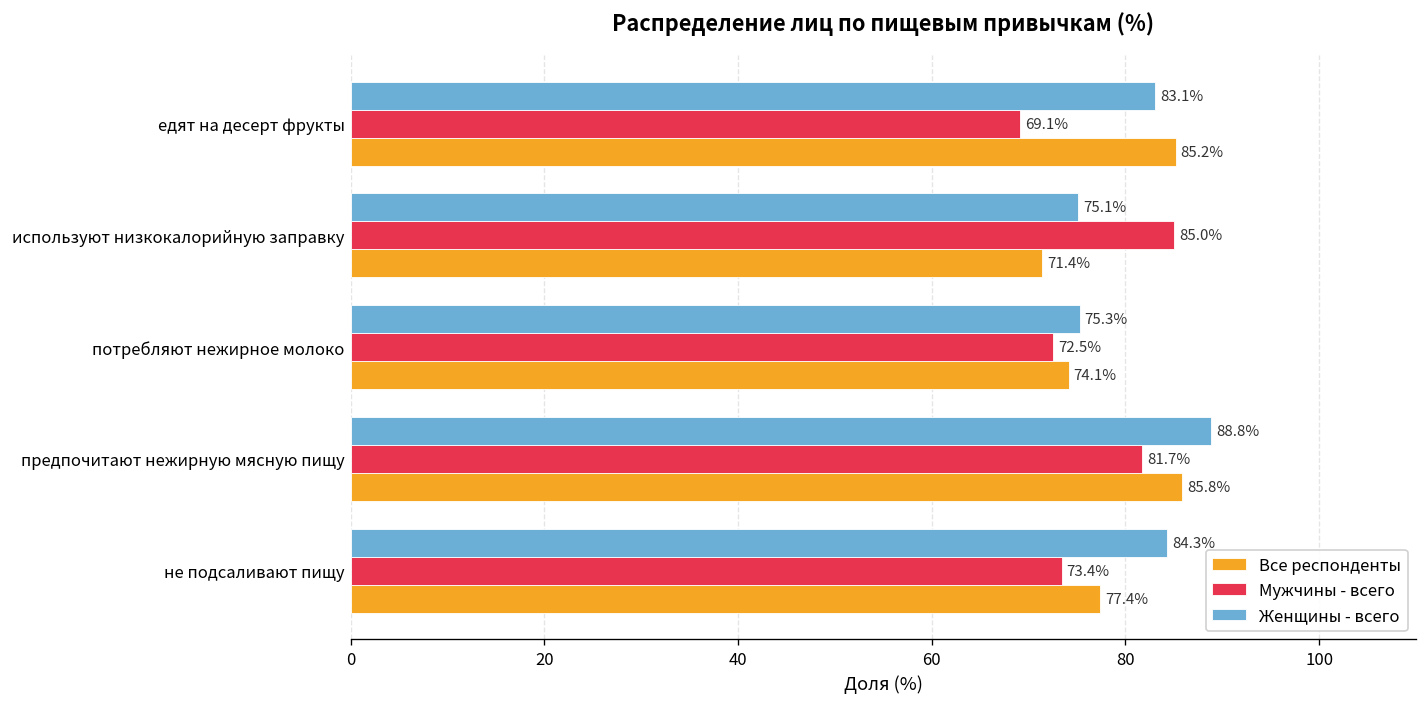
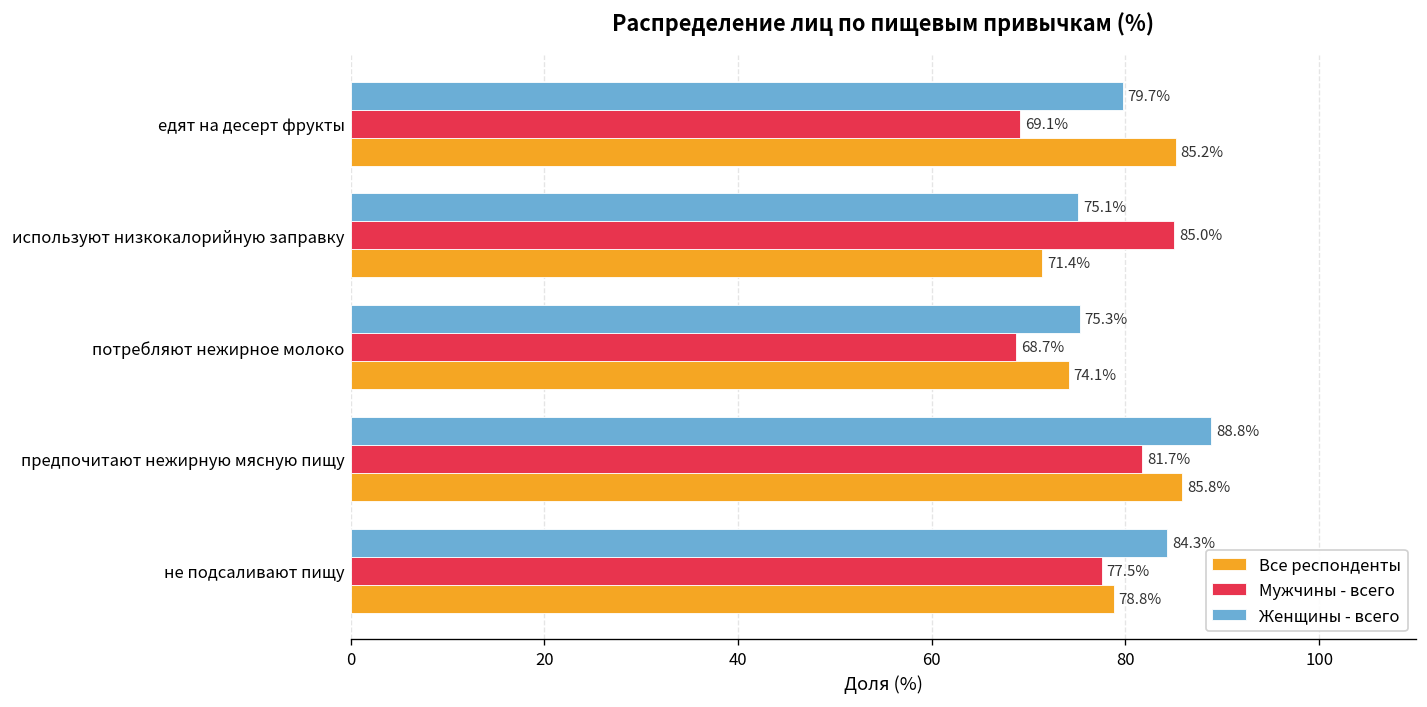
  {
    "Все респонденты": {
      "едят на десерт фрукты": "85.2%",
      "используют низкокалорийную заправку": "71.4%",
      "потребляют нежирное молоко": "74.1%",
      "предпочитают нежирную мясную пищу": "85.8%",
-     "не подсаливают пищу": "77.4%"
+     "не подсаливают пищу": "78.8%"
    },
    "Мужчины - всего": {
      "едят на десерт фрукты": "69.1%",
      "используют низкокалорийную заправку": "85.0%",
-     "потребляют нежирное молоко": "72.5%",
+     "потребляют нежирное молоко": "68.7%",
      "предпочитают нежирную мясную пищу": "81.7%",
-     "не подсаливают пищу": "73.4%"
+     "не подсаливают пищу": "77.5%"
    },
    "Женщины - всего": {
-     "едят на десерт фрукты": "83.1%",
+     "едят на десерт фрукты": "79.7%",
      "используют низкокалорийную заправку": "75.1%",
      "потребляют нежирное молоко": "75.3%",
      "предпочитают нежирную мясную пищу": "88.8%"
    }
  }
